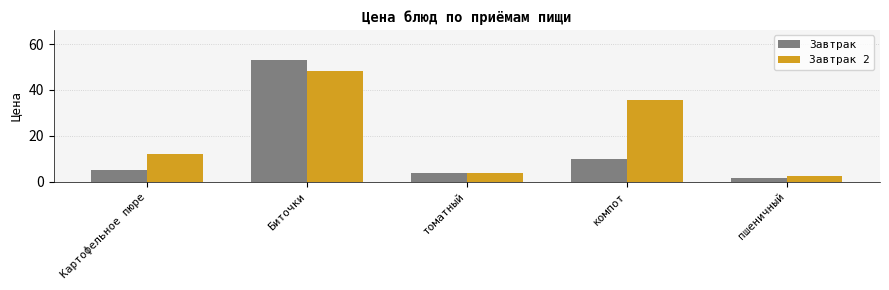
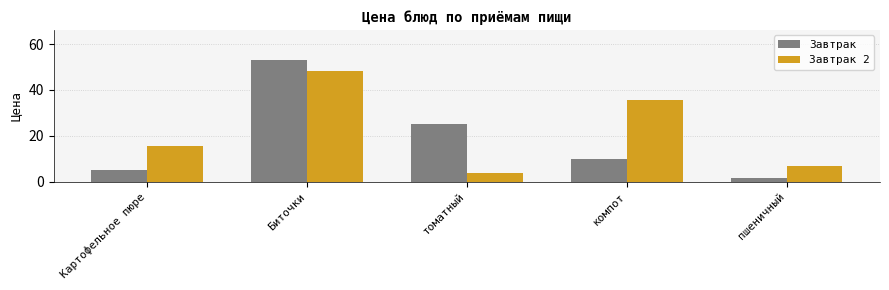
  {
    "Завтрак": {
      "Картофельное пюре": 5,
      "Биточки": 53,
-     "томатный": 4,
+     "томатный": 25,
      "компот": 10,
      "пшеничный": 2
    },
    "Завтрак 2": {
-     "Картофельное пюре": 12,
+     "Картофельное пюре": 16,
      "Биточки": 48,
      "томатный": 4,
      "компот": 36,
-     "пшеничный": 2
+     "пшеничный": 7
    }
  }
